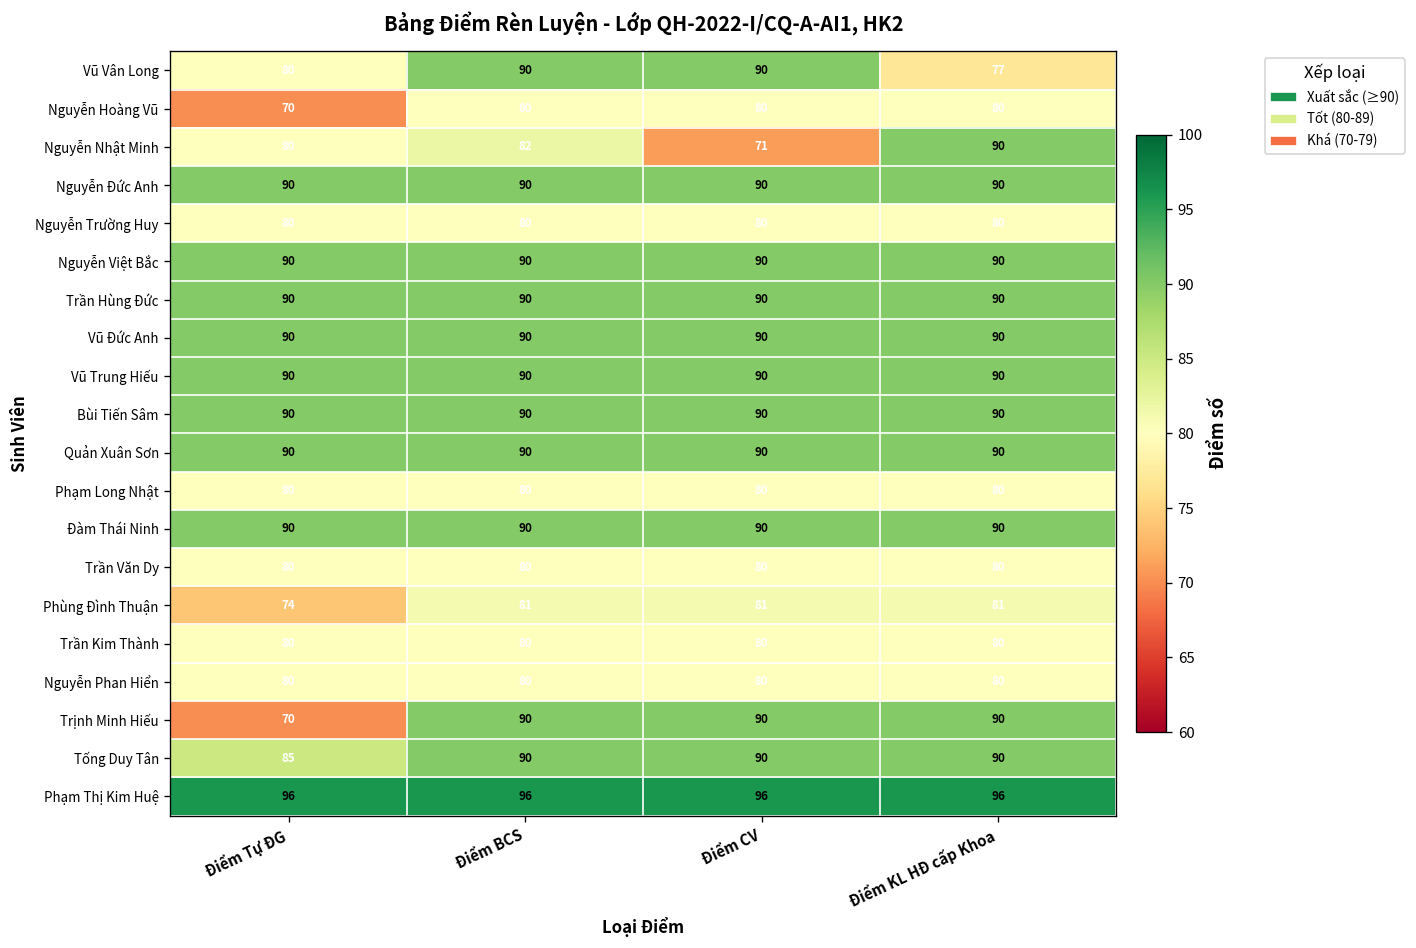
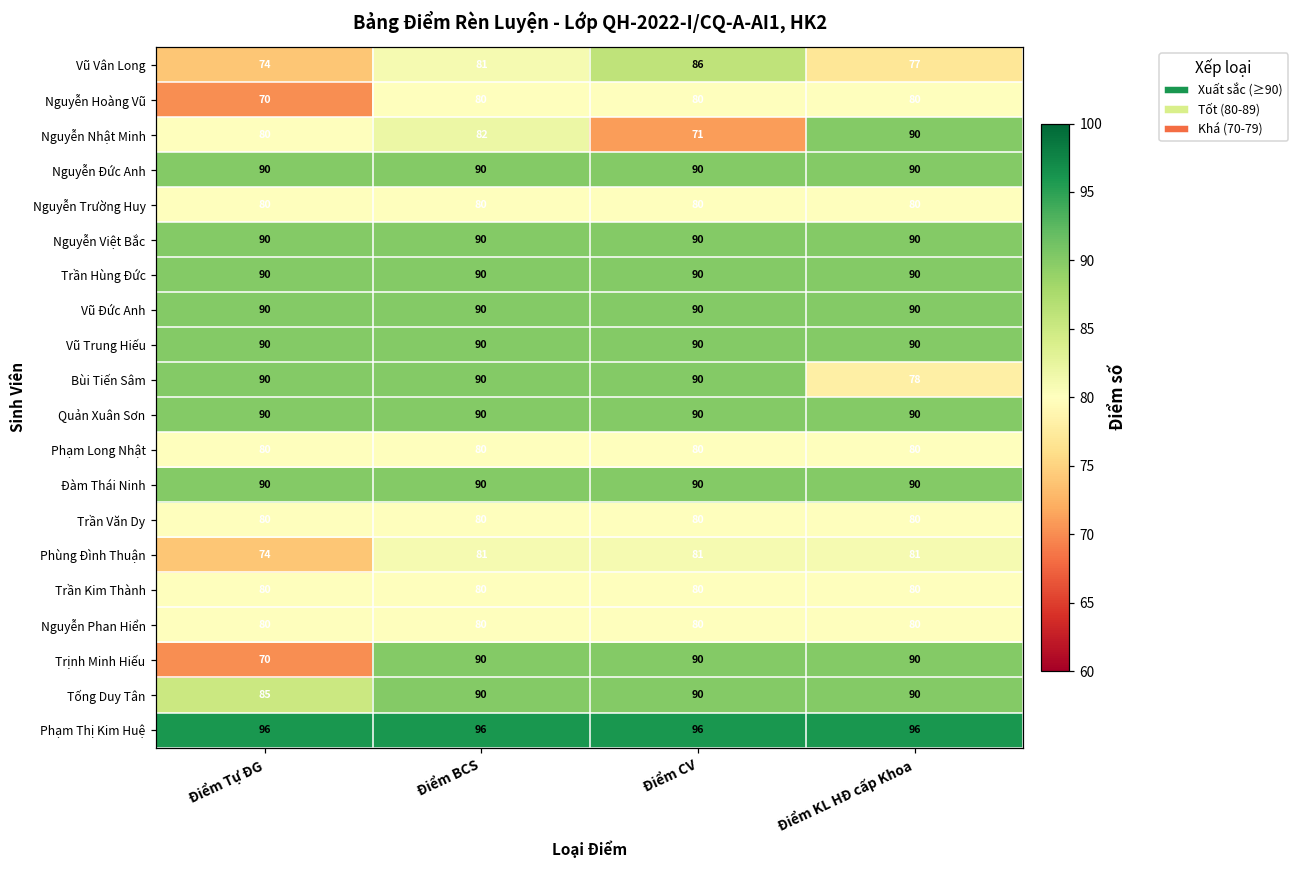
  {
    "Vũ Vân Long": {
-     "Điểm Tự ĐG": 80,
-     "Điểm BCS": 90,
-     "Điểm CV": 90,
+     "Điểm Tự ĐG": 74,
+     "Điểm BCS": 81,
+     "Điểm CV": 86,
      "Điểm KL HĐ cấp Khoa": 77
    },
    "Nguyễn Hoàng Vũ": {
      "Điểm Tự ĐG": 70,
      "Điểm BCS": 80,
      "Điểm CV": 80,
      "Điểm KL HĐ cấp Khoa": 80
    },
    "Nguyễn Nhật Minh": {
      "Điểm Tự ĐG": 80,
      "Điểm BCS": 82,
      "Điểm CV": 71,
      "Điểm KL HĐ cấp Khoa": 90
    },
    "Nguyễn Đức Anh": {
      "Điểm Tự ĐG": 90,
      "Điểm BCS": 90,
      "Điểm CV": 90,
      "Điểm KL HĐ cấp Khoa": 90
    },
    "Nguyễn Trường Huy": {
      "Điểm Tự ĐG": 80,
      "Điểm BCS": 80,
      "Điểm CV": 80,
      "Điểm KL HĐ cấp Khoa": 80
    },
    "Nguyễn Việt Bắc": {
      "Điểm Tự ĐG": 90,
      "Điểm BCS": 90,
      "Điểm CV": 90,
      "Điểm KL HĐ cấp Khoa": 90
    },
    "Trần Hùng Đức": {
      "Điểm Tự ĐG": 90,
      "Điểm BCS": 90,
      "Điểm CV": 90,
      "Điểm KL HĐ cấp Khoa": 90
    },
    "Vũ Đức Anh": {
      "Điểm Tự ĐG": 90,
      "Điểm BCS": 90,
      "Điểm CV": 90,
      "Điểm KL HĐ cấp Khoa": 90
    },
    "Vũ Trung Hiếu": {
      "Điểm Tự ĐG": 90,
      "Điểm BCS": 90,
      "Điểm CV": 90,
      "Điểm KL HĐ cấp Khoa": 90
    },
    "Bùi Tiến Sâm": {
      "Điểm Tự ĐG": 90,
      "Điểm BCS": 90,
      "Điểm CV": 90,
-     "Điểm KL HĐ cấp Khoa": 90
+     "Điểm KL HĐ cấp Khoa": 78
    },
    "Quản Xuân Sơn": {
      "Điểm Tự ĐG": 90,
      "Điểm BCS": 90,
      "Điểm CV": 90,
      "Điểm KL HĐ cấp Khoa": 90
    },
    "Phạm Long Nhật": {
      "Điểm Tự ĐG": 80,
      "Điểm BCS": 80,
      "Điểm CV": 80,
      "Điểm KL HĐ cấp Khoa": 80
    },
    "Đàm Thái Ninh": {
      "Điểm Tự ĐG": 90,
      "Điểm BCS": 90,
      "Điểm CV": 90,
      "Điểm KL HĐ cấp Khoa": 90
    },
    "Trần Văn Dy": {
      "Điểm Tự ĐG": 80,
      "Điểm BCS": 80,
      "Điểm CV": 80,
      "Điểm KL HĐ cấp Khoa": 80
    },
    "Phùng Đình Thuận": {
      "Điểm Tự ĐG": 74,
      "Điểm BCS": 81,
      "Điểm CV": 81,
      "Điểm KL HĐ cấp Khoa": 81
    },
    "Trần Kim Thành": {
      "Điểm Tự ĐG": 80,
      "Điểm BCS": 80,
      "Điểm CV": 80,
      "Điểm KL HĐ cấp Khoa": 80
    },
    "Nguyễn Phan Hiển": {
      "Điểm Tự ĐG": 80,
      "Điểm BCS": 80,
      "Điểm CV": 80,
      "Điểm KL HĐ cấp Khoa": 80
    },
    "Trịnh Minh Hiếu": {
      "Điểm Tự ĐG": 70,
      "Điểm BCS": 90,
      "Điểm CV": 90,
      "Điểm KL HĐ cấp Khoa": 90
    },
    "Tống Duy Tân": {
      "Điểm Tự ĐG": 85,
      "Điểm BCS": 90,
      "Điểm CV": 90,
      "Điểm KL HĐ cấp Khoa": 90
    },
    "Phạm Thị Kim Huệ": {
      "Điểm Tự ĐG": 96,
      "Điểm BCS": 96,
      "Điểm CV": 96,
      "Điểm KL HĐ cấp Khoa": 96
    }
  }
